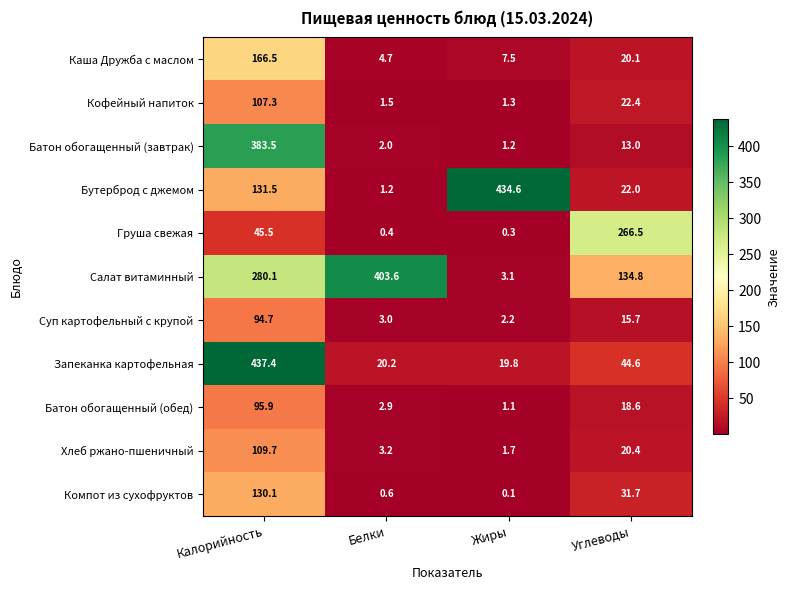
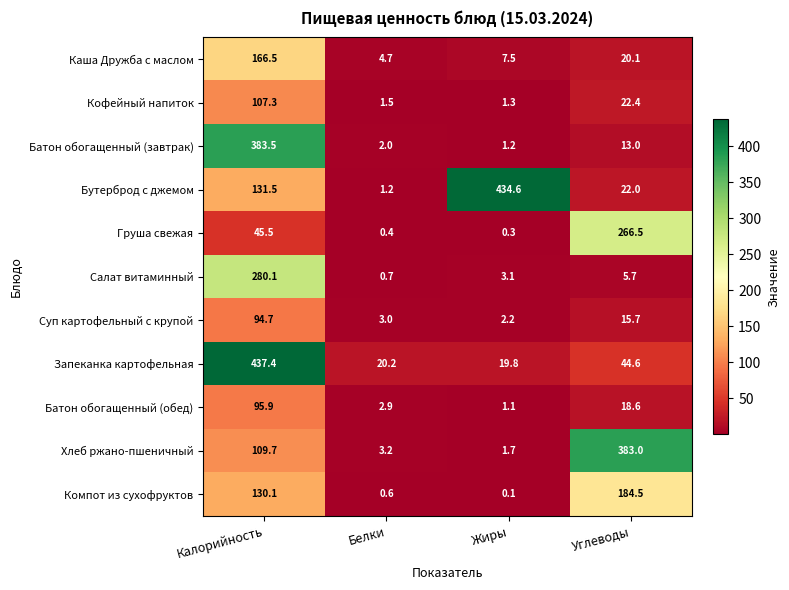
  {
    "Каша Дружба с маслом": {
      "Калорийность": 166.5,
      "Белки": 4.7,
      "Жиры": 7.5,
      "Углеводы": 20.1
    },
    "Кофейный напиток": {
      "Калорийность": 107.3,
      "Белки": 1.5,
      "Жиры": 1.3,
      "Углеводы": 22.4
    },
    "Батон обогащенный (завтрак)": {
      "Калорийность": 383.5,
      "Белки": 2.0,
      "Жиры": 1.2,
      "Углеводы": 13.0
    },
    "Бутерброд с джемом": {
      "Калорийность": 131.5,
      "Белки": 1.2,
      "Жиры": 434.6,
      "Углеводы": 22.0
    },
    "Груша свежая": {
      "Калорийность": 45.5,
      "Белки": 0.4,
      "Жиры": 0.3,
      "Углеводы": 266.5
    },
    "Салат витаминный": {
      "Калорийность": 280.1,
-     "Белки": 403.6,
+     "Белки": 0.7,
      "Жиры": 3.1,
-     "Углеводы": 134.8
+     "Углеводы": 5.7
    },
    "Суп картофельный с крупой": {
      "Калорийность": 94.7,
      "Белки": 3.0,
      "Жиры": 2.2,
      "Углеводы": 15.7
    },
    "Запеканка картофельная": {
      "Калорийность": 437.4,
      "Белки": 20.2,
      "Жиры": 19.8,
      "Углеводы": 44.6
    },
    "Батон обогащенный (обед)": {
      "Калорийность": 95.9,
      "Белки": 2.9,
      "Жиры": 1.1,
      "Углеводы": 18.6
    },
    "Хлеб ржано-пшеничный": {
      "Калорийность": 109.7,
      "Белки": 3.2,
      "Жиры": 1.7,
-     "Углеводы": 20.4
+     "Углеводы": 383.0
    },
    "Компот из сухофруктов": {
      "Калорийность": 130.1,
      "Белки": 0.6,
      "Жиры": 0.1,
-     "Углеводы": 31.7
+     "Углеводы": 184.5
    }
  }
